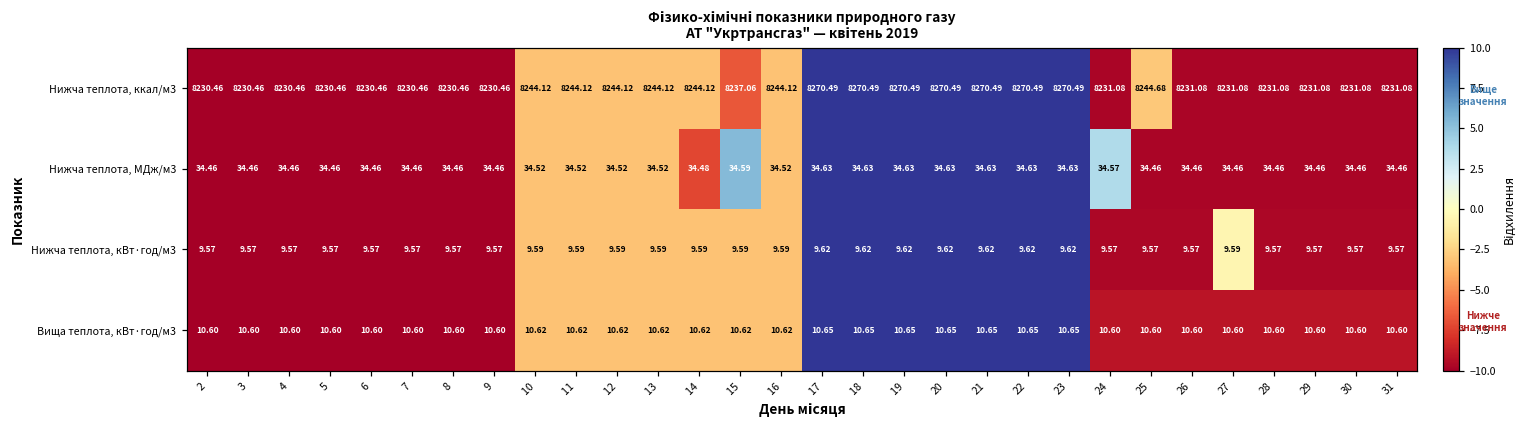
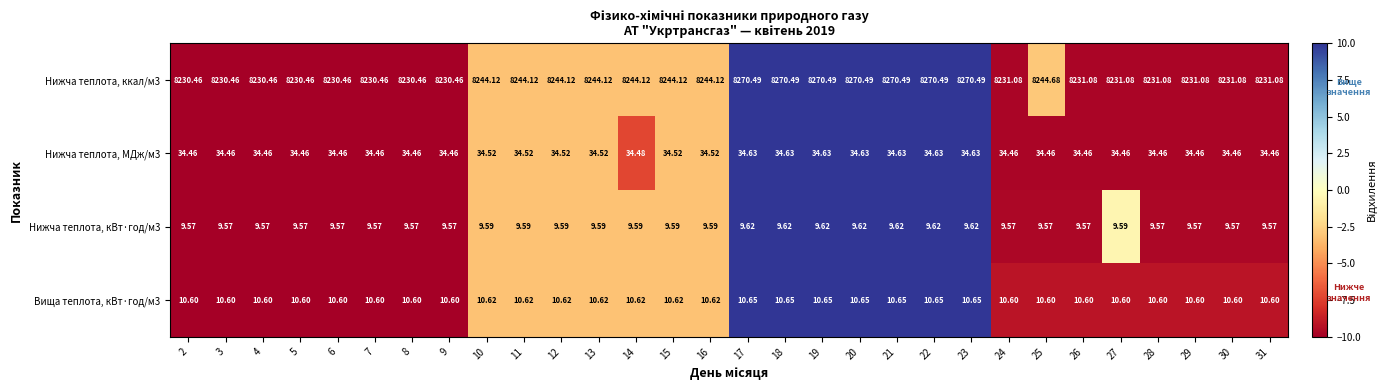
  {
    "Нижча теплота, ккал/м3": {
      "2": 8230.46,
      "3": 8230.46,
      "4": 8230.46,
      "5": 8230.46,
      "6": 8230.46,
      "7": 8230.46,
      "8": 8230.46,
      "9": 8230.46,
      "10": 8244.12,
      "11": 8244.12,
      "12": 8244.12,
      "13": 8244.12,
      "14": 8244.12,
-     "15": 8237.06,
+     "15": 8244.12,
      "16": 8244.12,
      "17": 8270.49,
      "18": 8270.49,
      "19": 8270.49,
      "20": 8270.49,
      "21": 8270.49,
      "22": 8270.49,
      "23": 8270.49,
      "24": 8231.08,
      "25": 8244.68,
      "26": 8231.08,
      "27": 8231.08,
      "28": 8231.08,
      "29": 8231.08,
      "30": 8231.08,
      "31": 8231.08
    },
    "Нижча теплота, МДж/м3": {
      "2": 34.46,
      "3": 34.46,
      "4": 34.46,
      "5": 34.46,
      "6": 34.46,
      "7": 34.46,
      "8": 34.46,
      "9": 34.46,
      "10": 34.52,
      "11": 34.52,
      "12": 34.52,
      "13": 34.52,
      "14": 34.48,
-     "15": 34.59,
+     "15": 34.52,
      "16": 34.52,
      "17": 34.63,
      "18": 34.63,
      "19": 34.63,
      "20": 34.63,
      "21": 34.63,
      "22": 34.63,
      "23": 34.63,
-     "24": 34.57,
+     "24": 34.46,
      "25": 34.46,
      "26": 34.46,
      "27": 34.46,
      "28": 34.46,
      "29": 34.46,
      "30": 34.46,
      "31": 34.46
    },
    "Нижча теплота, кВт·год/м3": {
      "2": 9.57,
      "3": 9.57,
      "4": 9.57,
      "5": 9.57,
      "6": 9.57,
      "7": 9.57,
      "8": 9.57,
      "9": 9.57,
      "10": 9.59,
      "11": 9.59,
      "12": 9.59,
      "13": 9.59,
      "14": 9.59,
      "15": 9.59,
      "16": 9.59,
      "17": 9.62,
      "18": 9.62,
      "19": 9.62,
      "20": 9.62,
      "21": 9.62,
      "22": 9.62,
      "23": 9.62,
      "24": 9.57,
      "25": 9.57,
      "26": 9.57,
      "27": 9.59,
      "28": 9.57,
      "29": 9.57,
      "30": 9.57,
      "31": 9.57
    },
    "Вища теплота, кВт·год/м3": {
      "2": 10.60,
      "3": 10.60,
      "4": 10.60,
      "5": 10.60,
      "6": 10.60,
      "7": 10.60,
      "8": 10.60,
      "9": 10.60,
      "10": 10.62,
      "11": 10.62,
      "12": 10.62,
      "13": 10.62,
      "14": 10.62,
      "15": 10.62,
      "16": 10.62,
      "17": 10.65,
      "18": 10.65,
      "19": 10.65,
      "20": 10.65,
      "21": 10.65,
      "22": 10.65,
      "23": 10.65,
      "24": 10.60,
      "25": 10.60,
      "26": 10.60,
      "27": 10.60,
      "28": 10.60,
      "29": 10.60,
      "30": 10.60,
      "31": 10.60
    }
  }
